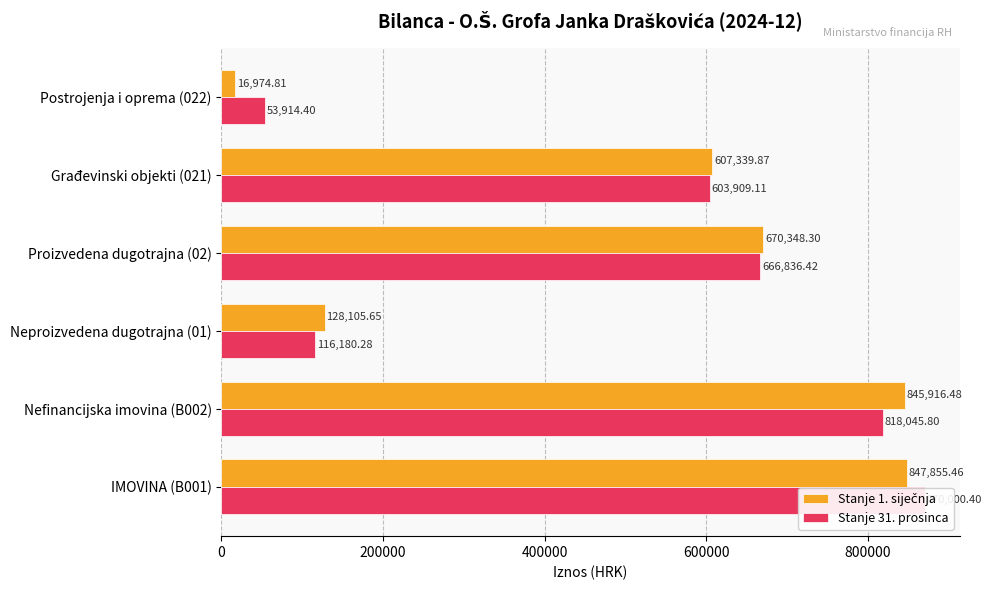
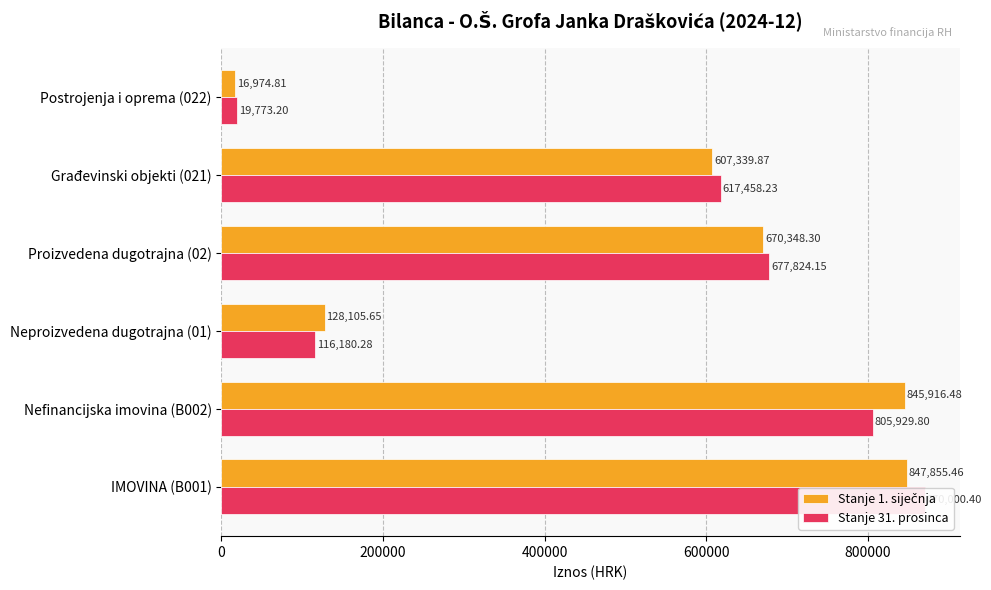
  {
    "Stanje 1. siječnja": {
      "Postrojenja i oprema (022)": "16,974.81",
      "Građevinski objekti (021)": "607,339.87",
      "Proizvedena dugotrajna (02)": "670,348.30",
      "Neproizvedena dugotrajna (01)": "128,105.65",
      "Nefinancijska imovina (B002)": "845,916.48",
      "IMOVINA (B001)": "847,855.46"
    },
    "Stanje 31. prosinca": {
-     "Postrojenja i oprema (022)": "53,914.40",
-     "Građevinski objekti (021)": "603,909.11",
-     "Proizvedena dugotrajna (02)": "666,836.42",
+     "Postrojenja i oprema (022)": "19,773.20",
+     "Građevinski objekti (021)": "617,458.23",
+     "Proizvedena dugotrajna (02)": "677,824.15",
      "Neproizvedena dugotrajna (01)": "116,180.28",
-     "Nefinancijska imovina (B002)": "818,045.80"
+     "Nefinancijska imovina (B002)": "805,929.80"
    }
  }
